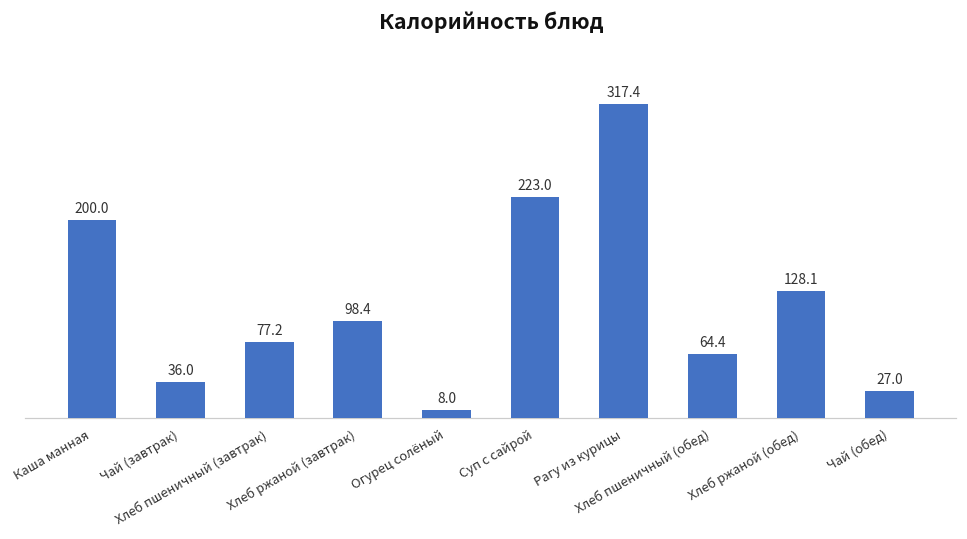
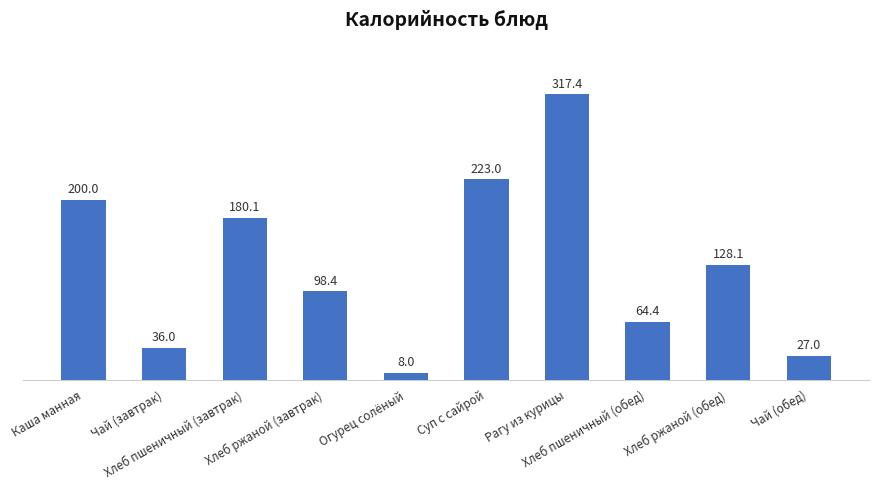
  {
    "Каша манная": 200.0,
    "Чай (завтрак)": 36.0,
-   "Хлеб пшеничный (завтрак)": 77.2,
+   "Хлеб пшеничный (завтрак)": 180.1,
    "Хлеб ржаной (завтрак)": 98.4,
    "Огурец солёный": 8.0,
    "Суп с сайрой": 223.0,
    "Рагу из курицы": 317.4,
    "Хлеб пшеничный (обед)": 64.4,
    "Хлеб ржаной (обед)": 128.1,
    "Чай (обед)": 27.0
  }
